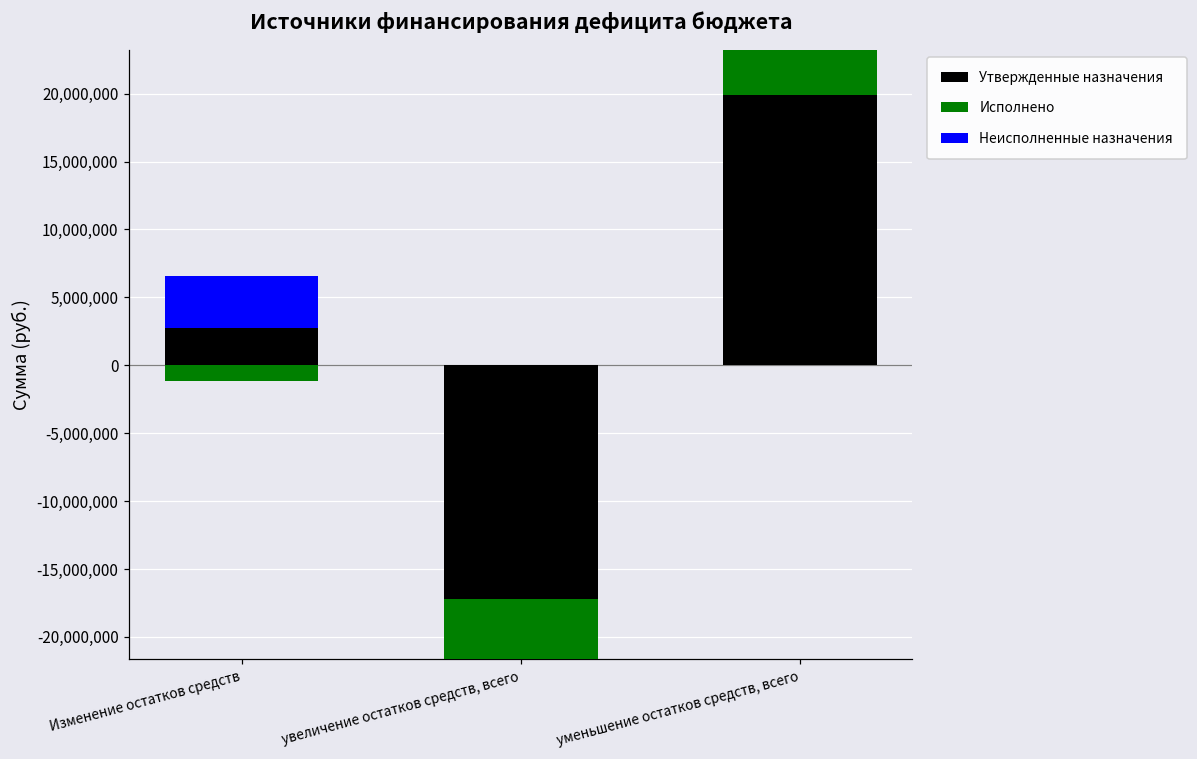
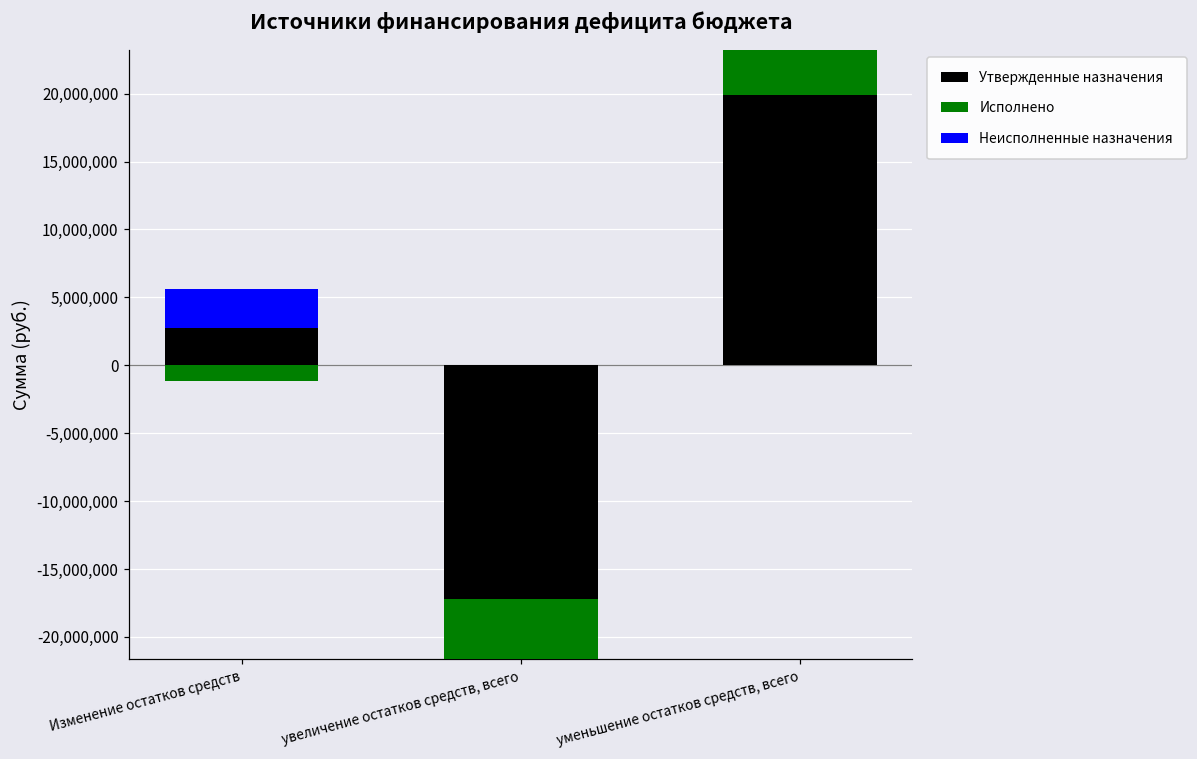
  {
    "Неисполненные назначения": {
-     "Изменение остатков средств": "3,900,000",
+     "Изменение остатков средств": "2,900,000",
      "увеличение остатков средств, всего": "0",
      "уменьшение остатков средств, всего": "0"
    }
  }
